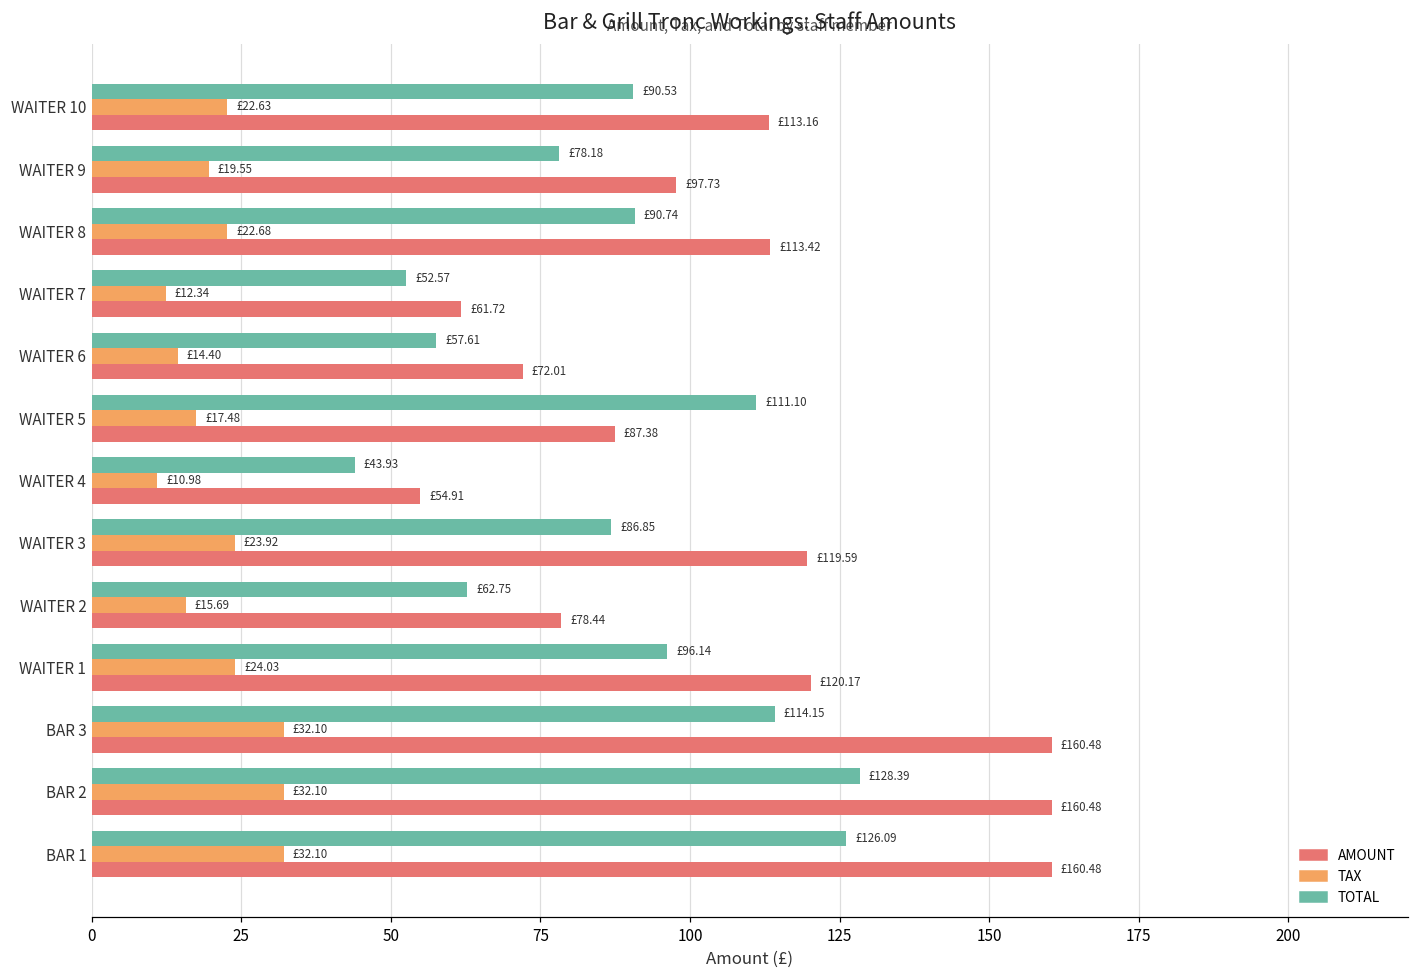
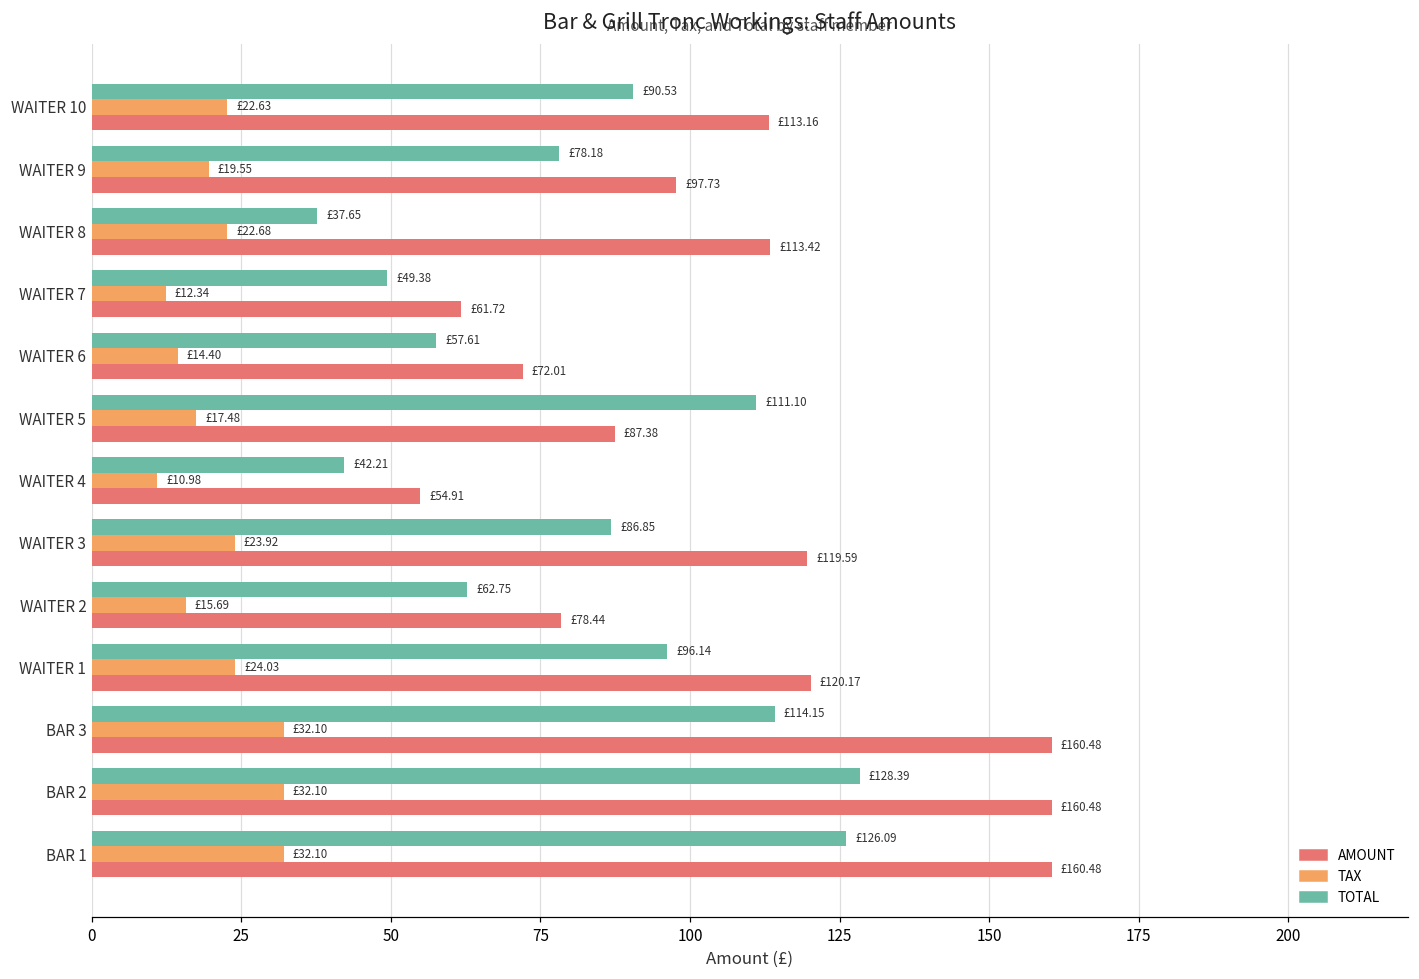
  {
    "TOTAL": {
      "WAITER 10": "£90.53",
      "WAITER 9": "£78.18",
-     "WAITER 8": "£90.74",
-     "WAITER 7": "£52.57",
+     "WAITER 8": "£37.65",
+     "WAITER 7": "£49.38",
      "WAITER 6": "£57.61",
      "WAITER 5": "£111.10",
-     "WAITER 4": "£43.93",
+     "WAITER 4": "£42.21",
      "WAITER 3": "£86.85",
      "WAITER 2": "£62.75",
      "WAITER 1": "£96.14",
      "BAR 3": "£114.15",
      "BAR 2": "£128.39",
      "BAR 1": "£126.09"
    }
  }
